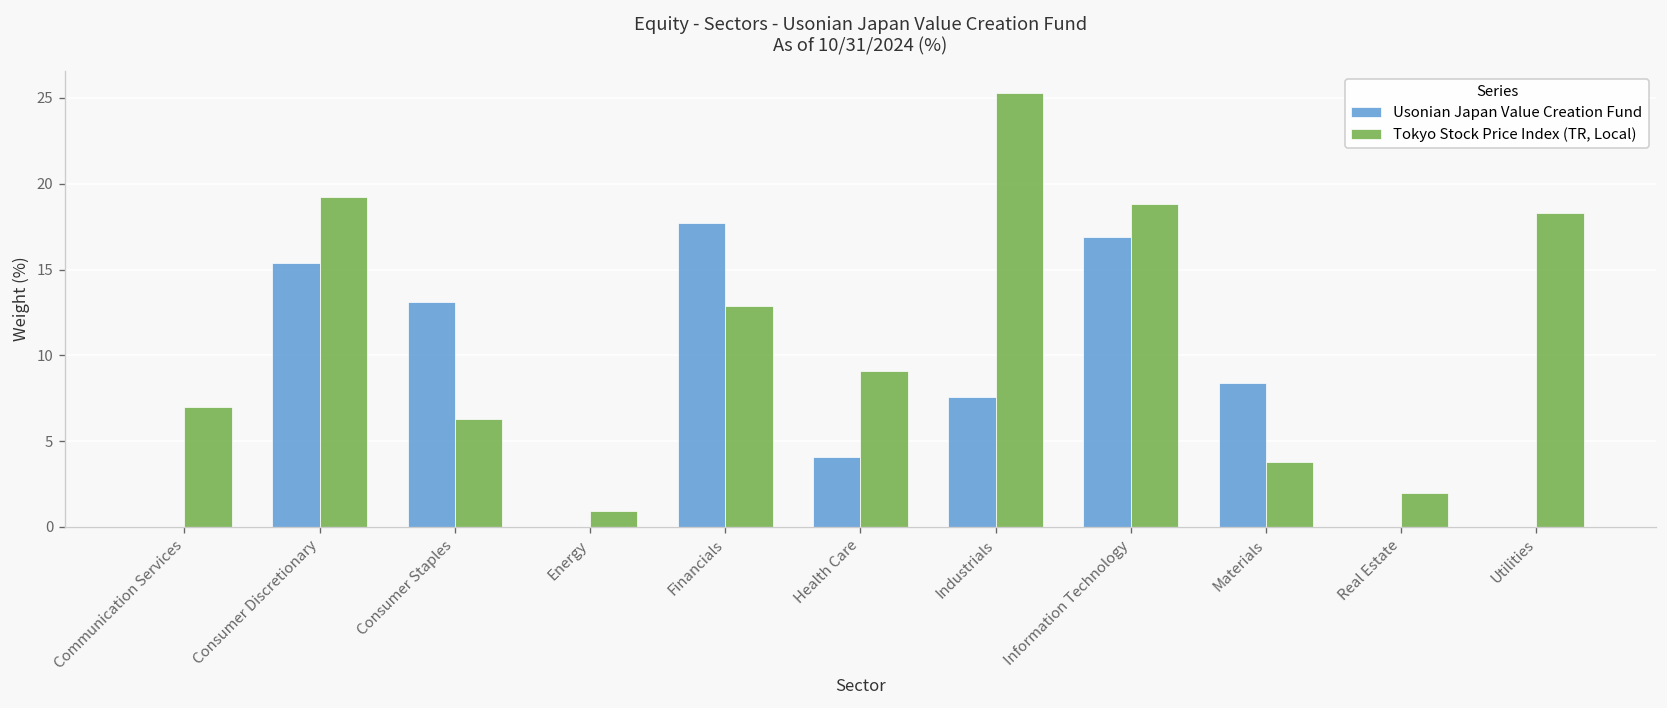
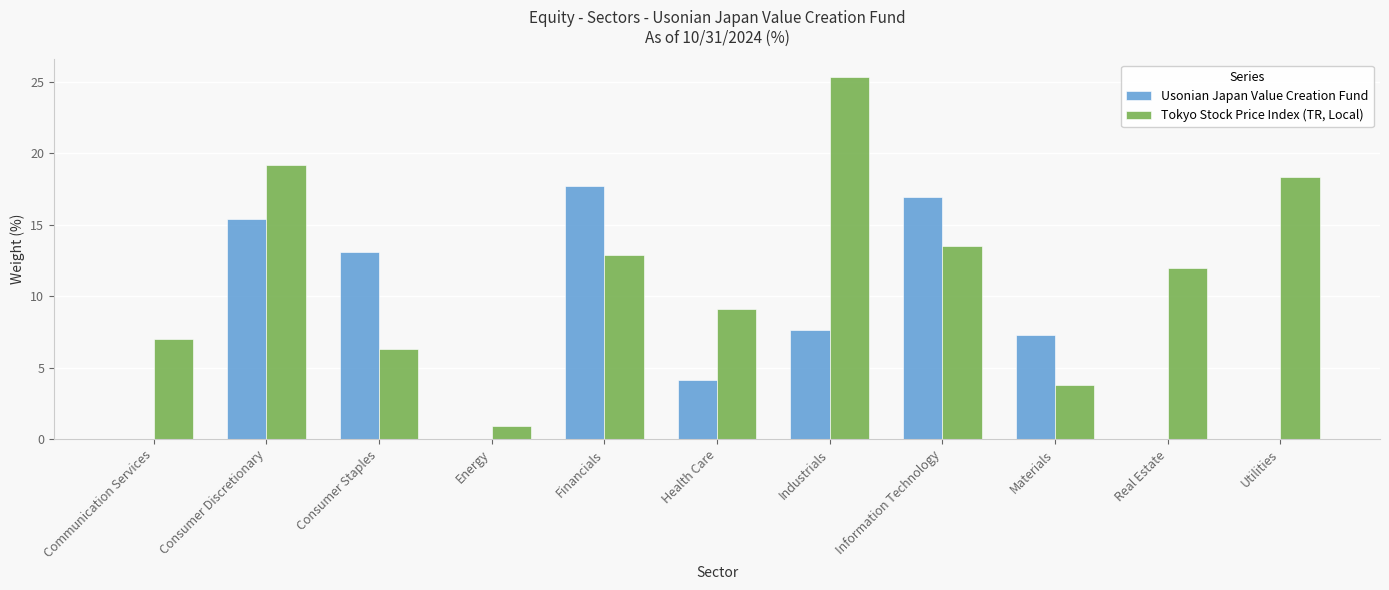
  {
    "Usonian Japan Value Creation Fund": {
      "Communication Services": 0.0,
      "Consumer Discretionary": 15.4,
      "Consumer Staples": 13.1,
      "Energy": 0.0,
      "Financials": 17.7,
      "Health Care": 4.1,
      "Industrials": 7.6,
      "Information Technology": 16.9,
-     "Materials": 8.4,
+     "Materials": 7.3,
      "Real Estate": 0.0,
      "Utilities": 0.0
    },
    "Tokyo Stock Price Index (TR, Local)": {
      "Communication Services": 7.0,
      "Consumer Discretionary": 19.2,
      "Consumer Staples": 6.3,
      "Energy": 0.9,
      "Financials": 12.9,
      "Health Care": 9.1,
      "Industrials": 25.3,
-     "Information Technology": 18.8,
+     "Information Technology": 13.5,
      "Materials": 3.8,
-     "Real Estate": 2,
+     "Real Estate": 12,
      "Utilities": 18.3
    }
  }
